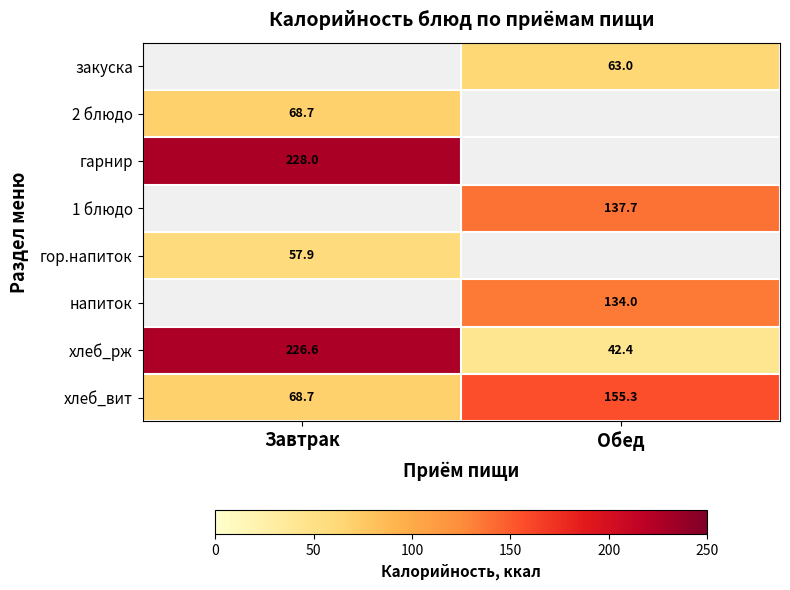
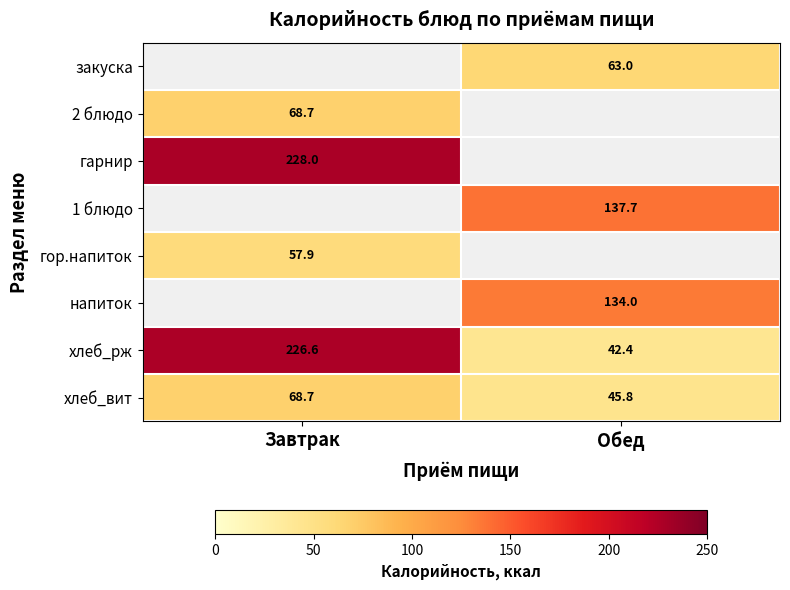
  {
    "закуска": {
      "Обед": 63.0
    },
    "2 блюдо": {
      "Завтрак": 68.7
    },
    "гарнир": {
      "Завтрак": 228.0
    },
    "1 блюдо": {
      "Обед": 137.7
    },
    "гор.напиток": {
      "Завтрак": 57.9
    },
    "напиток": {
      "Обед": 134.0
    },
    "хлеб_рж": {
      "Завтрак": 226.6,
      "Обед": 42.4
    },
    "хлеб_вит": {
      "Завтрак": 68.7,
-     "Обед": 155.3
+     "Обед": 45.8
    }
  }
